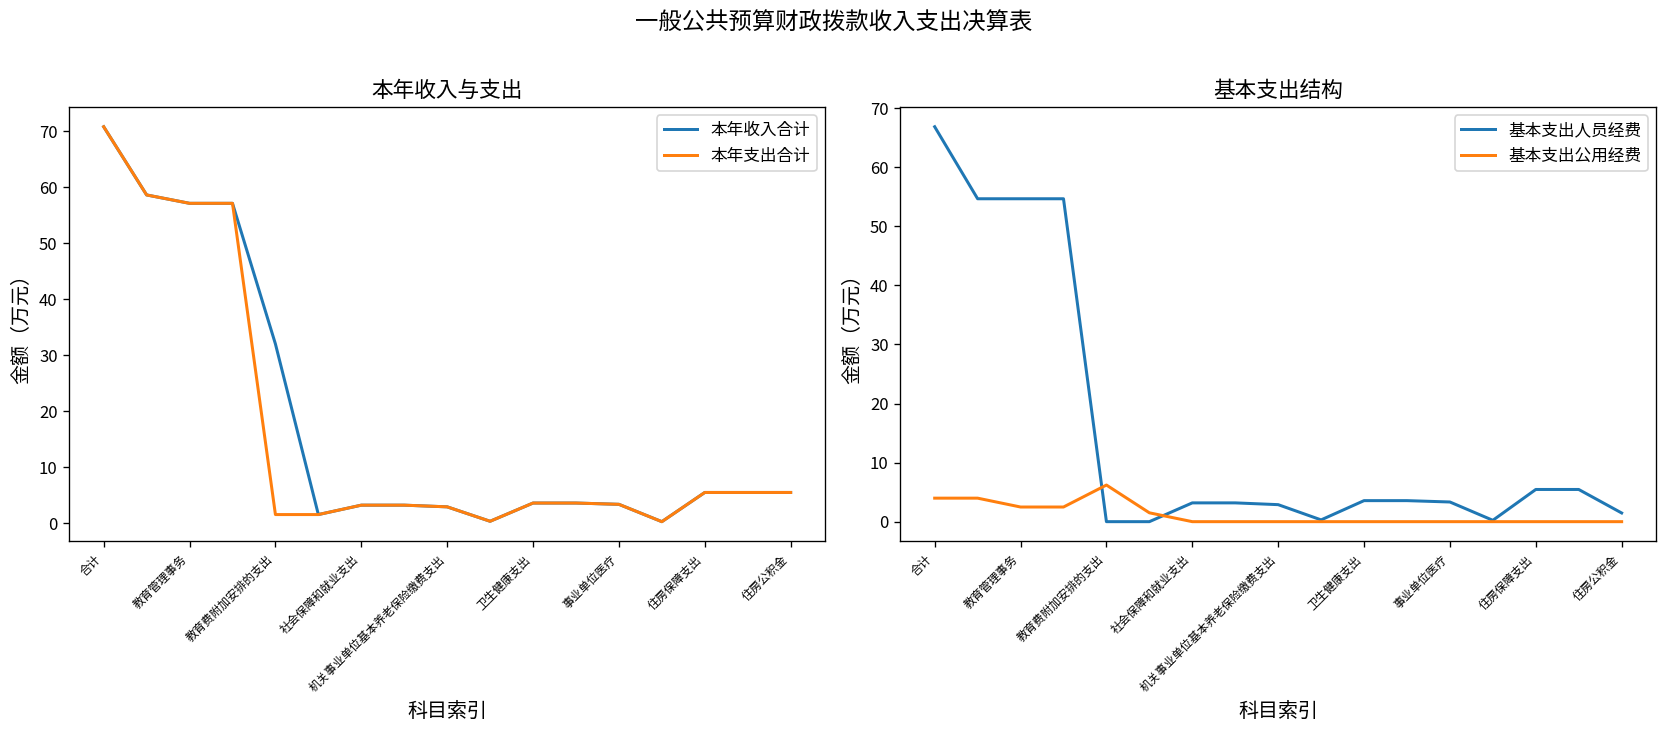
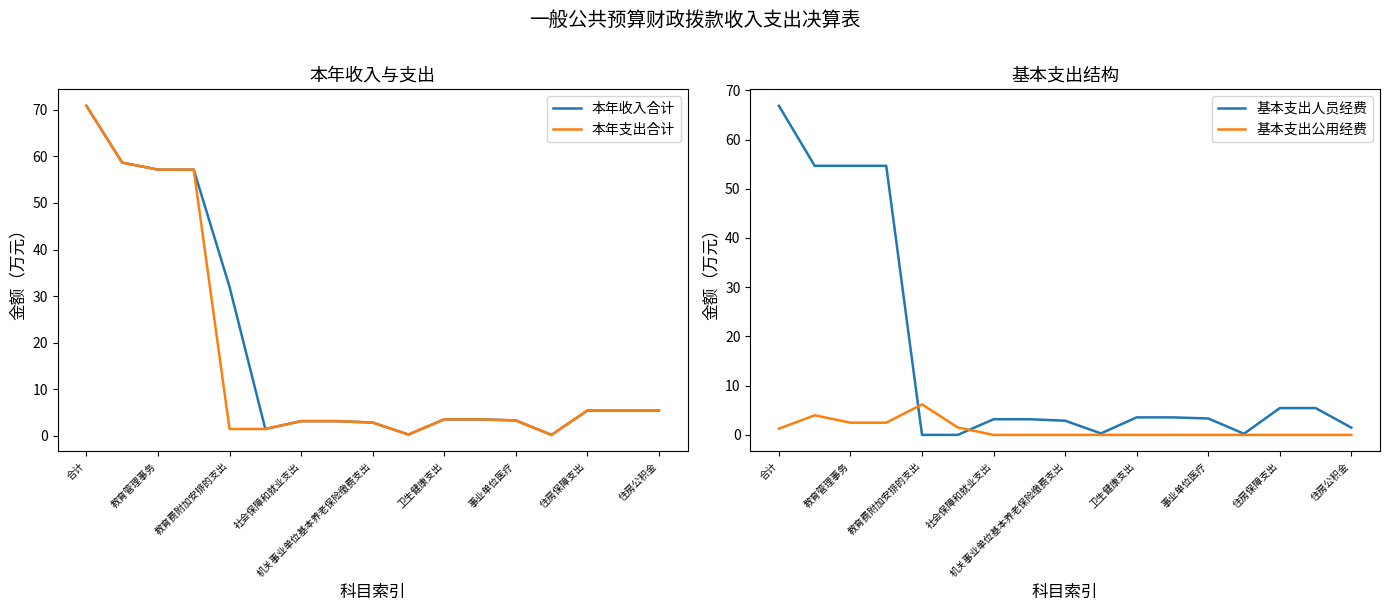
  {
    "本年收入与支出": {
      "本年收入合计": {
        "教育费附加安排的支出": 32
      },
      "本年支出合计": {
        "教育费附加安排的支出": 2
      }
    },
    "基本支出结构": {
      "基本支出人员经费": {
        "合计": 67,
        "教育管理事务": 55,
        "教育费附加安排的支出": 0,
        "社会保障和就业支出": 3,
        "机关事业单位基本养老保险缴费支出": 3,
        "卫生健康支出": 4,
        "事业单位医疗": 3,
        "住房保障支出": 5,
        "住房公积金": 1
      },
      "基本支出公用经费": {
-       "合计": 4,
+       "合计": 1,
        "教育管理事务": 2,
        "教育费附加安排的支出": 6,
        "社会保障和就业支出": 0,
        "机关事业单位基本养老保险缴费支出": 0,
        "卫生健康支出": 0,
        "事业单位医疗": 0,
        "住房保障支出": 0,
        "住房公积金": 0
      }
    }
  }
